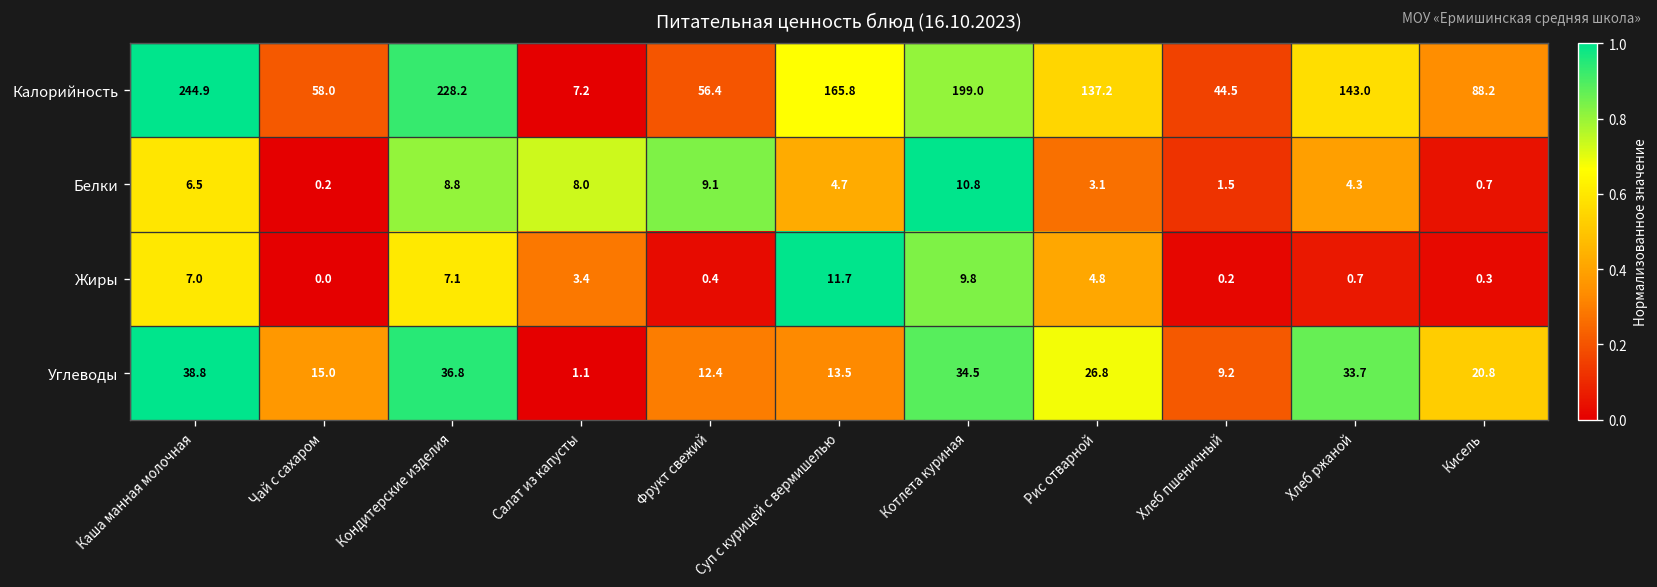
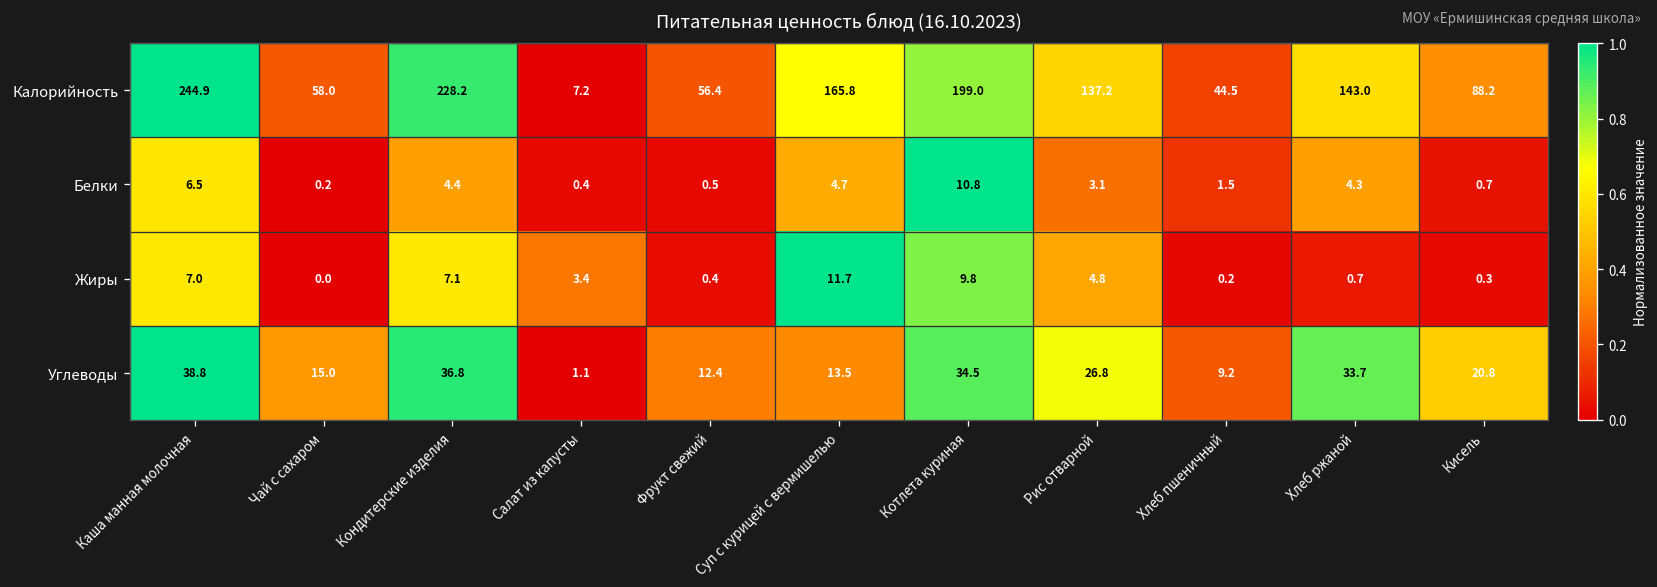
  {
    "Калорийность": {
      "Каша манная молочная": 244.9,
      "Чай с сахаром": 58.0,
      "Кондитерские изделия": 228.2,
      "Салат из капусты": 7.2,
      "Фрукт свежий": 56.4,
      "Суп с курицей с вермишелью": 165.8,
      "Котлета куриная": 199.0,
      "Рис отварной": 137.2,
      "Хлеб пшеничный": 44.5,
      "Хлеб ржаной": 143.0,
      "Кисель": 88.2
    },
    "Белки": {
      "Каша манная молочная": 6.5,
      "Чай с сахаром": 0.2,
-     "Кондитерские изделия": 8.8,
-     "Салат из капусты": 8.0,
-     "Фрукт свежий": 9.1,
+     "Кондитерские изделия": 4.4,
+     "Салат из капусты": 0.4,
+     "Фрукт свежий": 0.5,
      "Суп с курицей с вермишелью": 4.7,
      "Котлета куриная": 10.8,
      "Рис отварной": 3.1,
      "Хлеб пшеничный": 1.5,
      "Хлеб ржаной": 4.3,
      "Кисель": 0.7
    },
    "Жиры": {
      "Каша манная молочная": 7.0,
      "Чай с сахаром": 0.0,
      "Кондитерские изделия": 7.1,
      "Салат из капусты": 3.4,
      "Фрукт свежий": 0.4,
      "Суп с курицей с вермишелью": 11.7,
      "Котлета куриная": 9.8,
      "Рис отварной": 4.8,
      "Хлеб пшеничный": 0.2,
      "Хлеб ржаной": 0.7,
      "Кисель": 0.3
    },
    "Углеводы": {
      "Каша манная молочная": 38.8,
      "Чай с сахаром": 15.0,
      "Кондитерские изделия": 36.8,
      "Салат из капусты": 1.1,
      "Фрукт свежий": 12.4,
      "Суп с курицей с вермишелью": 13.5,
      "Котлета куриная": 34.5,
      "Рис отварной": 26.8,
      "Хлеб пшеничный": 9.2,
      "Хлеб ржаной": 33.7,
      "Кисель": 20.8
    }
  }
